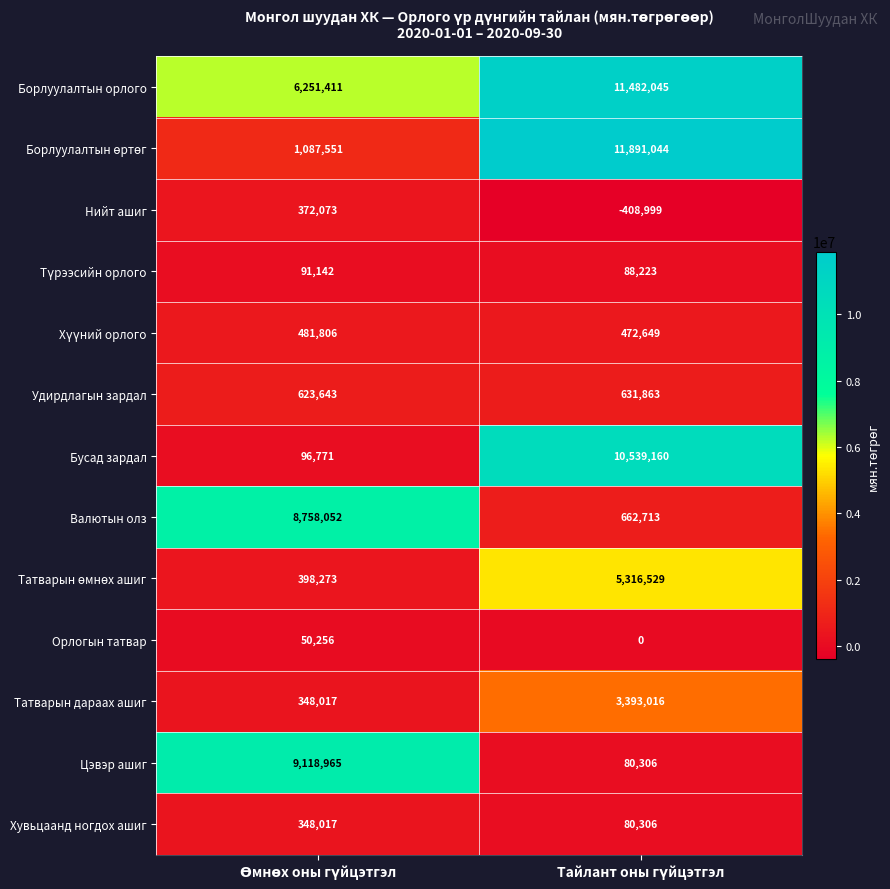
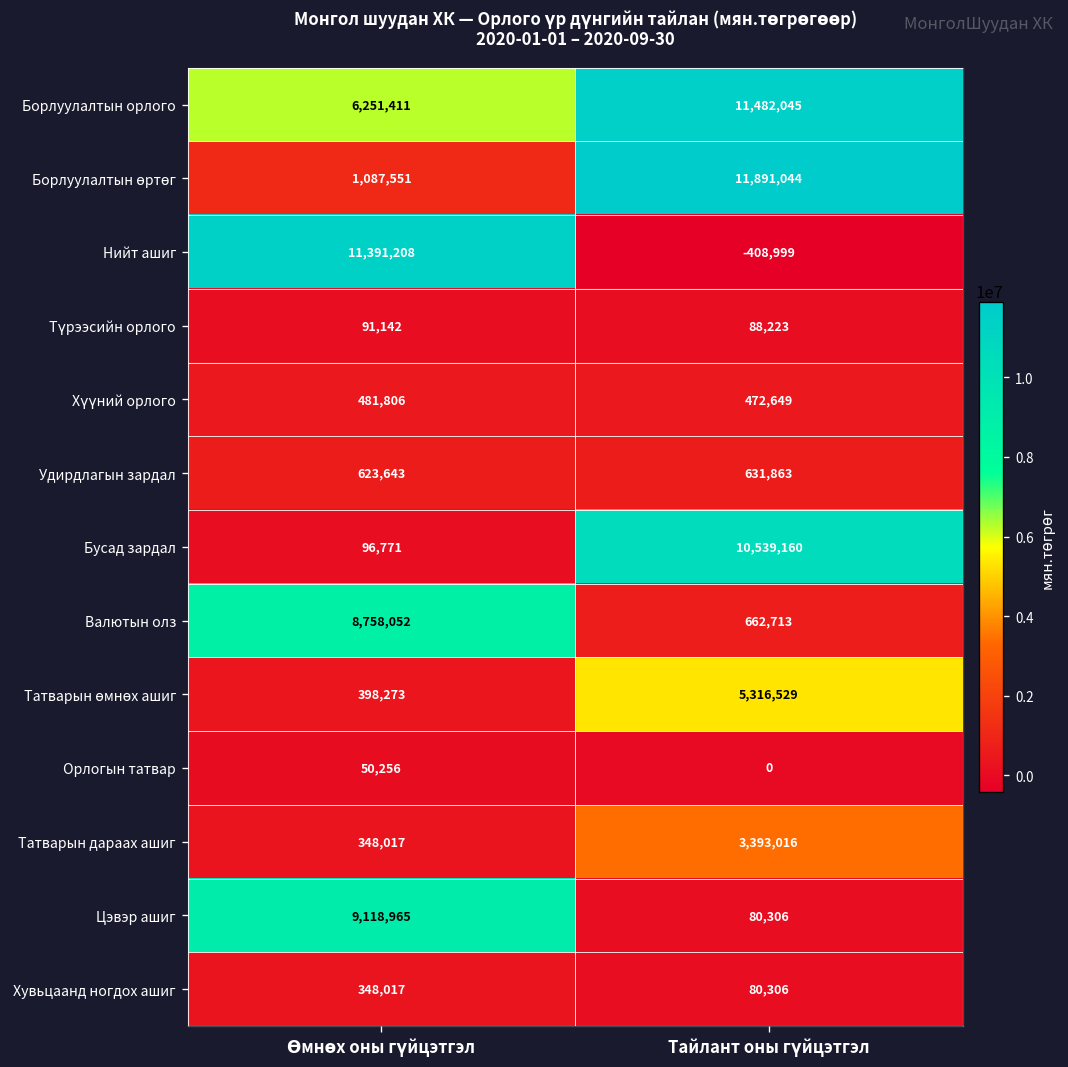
  {
    "Борлуулалтын орлого": {
      "Өмнөх оны гүйцэтгэл": "6,251,411",
      "Тайлант оны гүйцэтгэл": "11,482,045"
    },
    "Борлуулалтын өртөг": {
      "Өмнөх оны гүйцэтгэл": "1,087,551",
      "Тайлант оны гүйцэтгэл": "11,891,044"
    },
    "Нийт ашиг": {
-     "Өмнөх оны гүйцэтгэл": "372,073",
+     "Өмнөх оны гүйцэтгэл": "11,391,208",
      "Тайлант оны гүйцэтгэл": "-408,999"
    },
    "Түрээсийн орлого": {
      "Өмнөх оны гүйцэтгэл": "91,142",
      "Тайлант оны гүйцэтгэл": "88,223"
    },
    "Хүүний орлого": {
      "Өмнөх оны гүйцэтгэл": "481,806",
      "Тайлант оны гүйцэтгэл": "472,649"
    },
    "Удирдлагын зардал": {
      "Өмнөх оны гүйцэтгэл": "623,643",
      "Тайлант оны гүйцэтгэл": "631,863"
    },
    "Бусад зардал": {
      "Өмнөх оны гүйцэтгэл": "96,771",
      "Тайлант оны гүйцэтгэл": "10,539,160"
    },
    "Валютын олз": {
      "Өмнөх оны гүйцэтгэл": "8,758,052",
      "Тайлант оны гүйцэтгэл": "662,713"
    },
    "Татварын өмнөх ашиг": {
      "Өмнөх оны гүйцэтгэл": "398,273",
      "Тайлант оны гүйцэтгэл": "5,316,529"
    },
    "Орлогын татвар": {
      "Өмнөх оны гүйцэтгэл": "50,256",
      "Тайлант оны гүйцэтгэл": "0"
    },
    "Татварын дараах ашиг": {
      "Өмнөх оны гүйцэтгэл": "348,017",
      "Тайлант оны гүйцэтгэл": "3,393,016"
    },
    "Цэвэр ашиг": {
      "Өмнөх оны гүйцэтгэл": "9,118,965",
      "Тайлант оны гүйцэтгэл": "80,306"
    },
    "Хувьцаанд ногдох ашиг": {
      "Өмнөх оны гүйцэтгэл": "348,017",
      "Тайлант оны гүйцэтгэл": "80,306"
    }
  }
